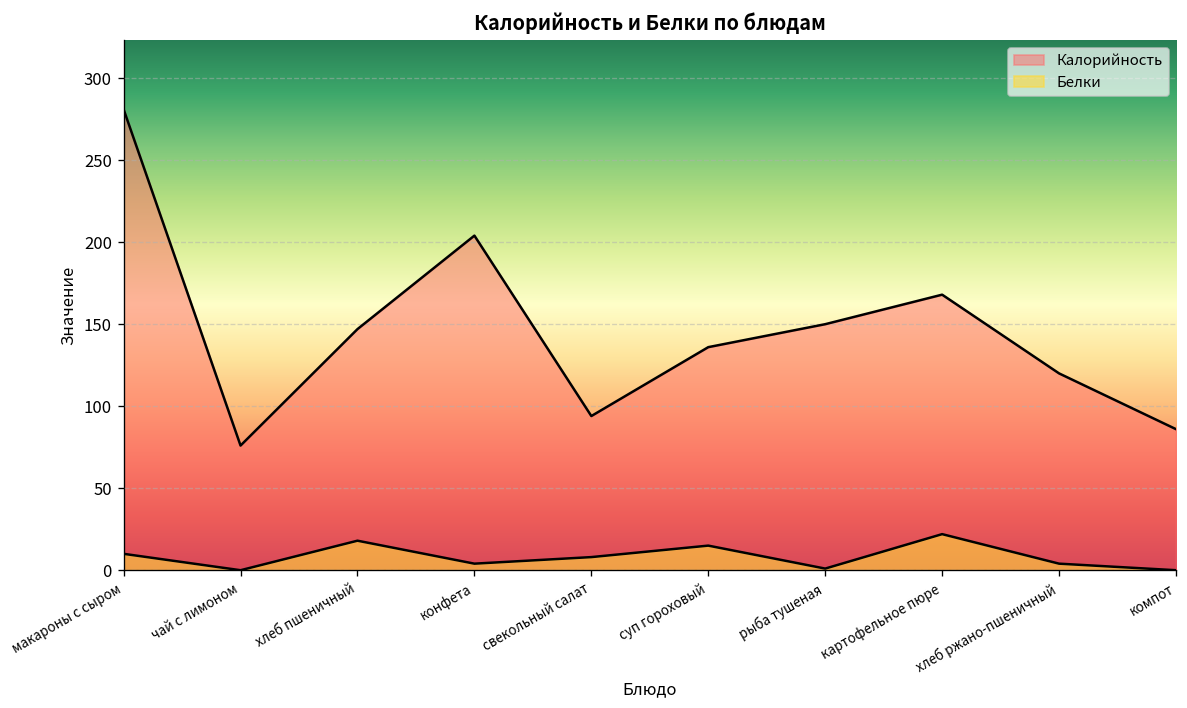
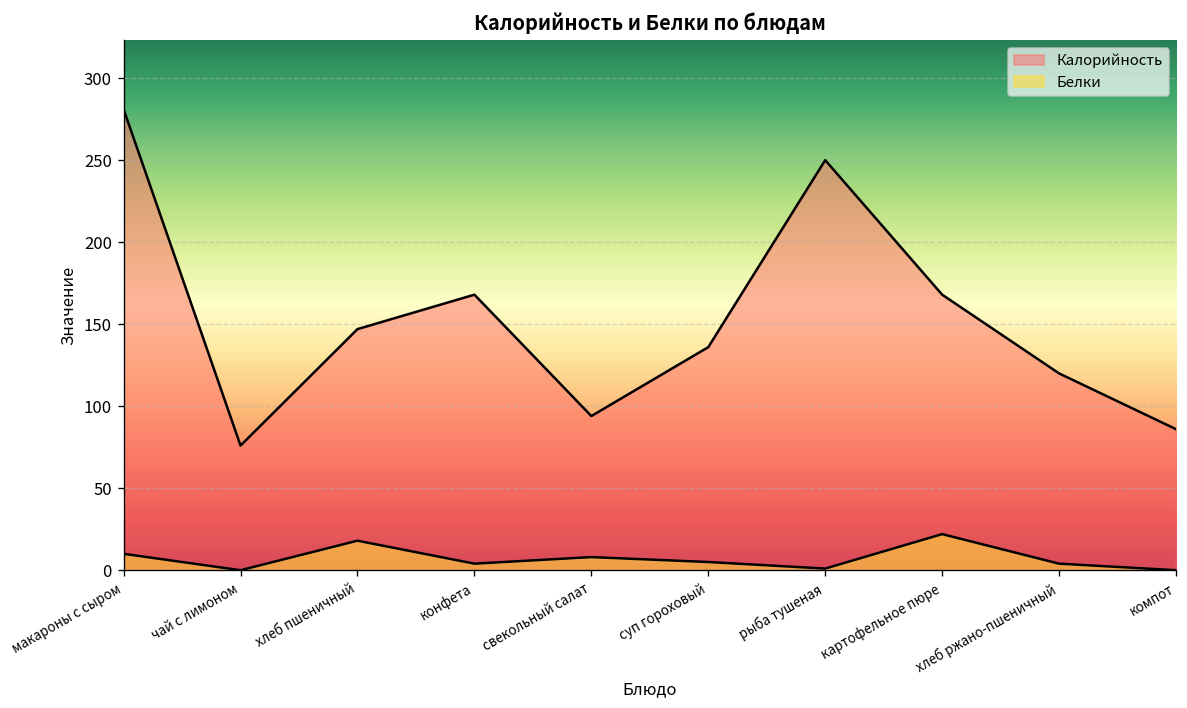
  {
    "Калорийность": {
      "макароны с сыром": 281,
      "чай с лимоном": 76,
      "хлеб пшеничный": 147,
-     "конфета": 204,
+     "конфета": 168,
      "свекольный салат": 94,
      "суп гороховый": 136,
-     "рыба тушеная": 150,
+     "рыба тушеная": 250,
      "картофельное пюре": 168,
      "хлеб ржано-пшеничный": 120,
      "компот": 86
    },
    "Белки": {
      "макароны с сыром": 10,
      "чай с лимоном": 0,
      "хлеб пшеничный": 18,
      "конфета": 4,
      "свекольный салат": 8,
-     "суп гороховый": 15,
+     "суп гороховый": 5,
      "рыба тушеная": 1,
      "картофельное пюре": 22,
      "хлеб ржано-пшеничный": 4,
      "компот": 0
    }
  }
